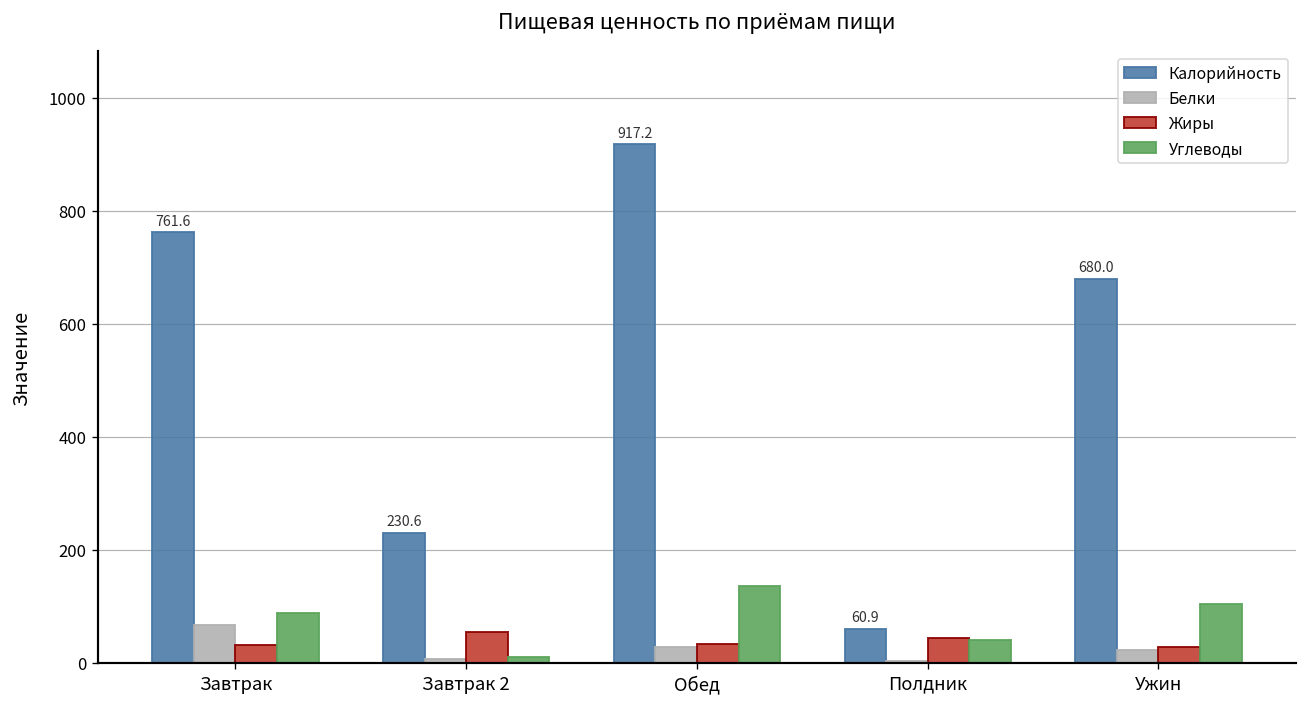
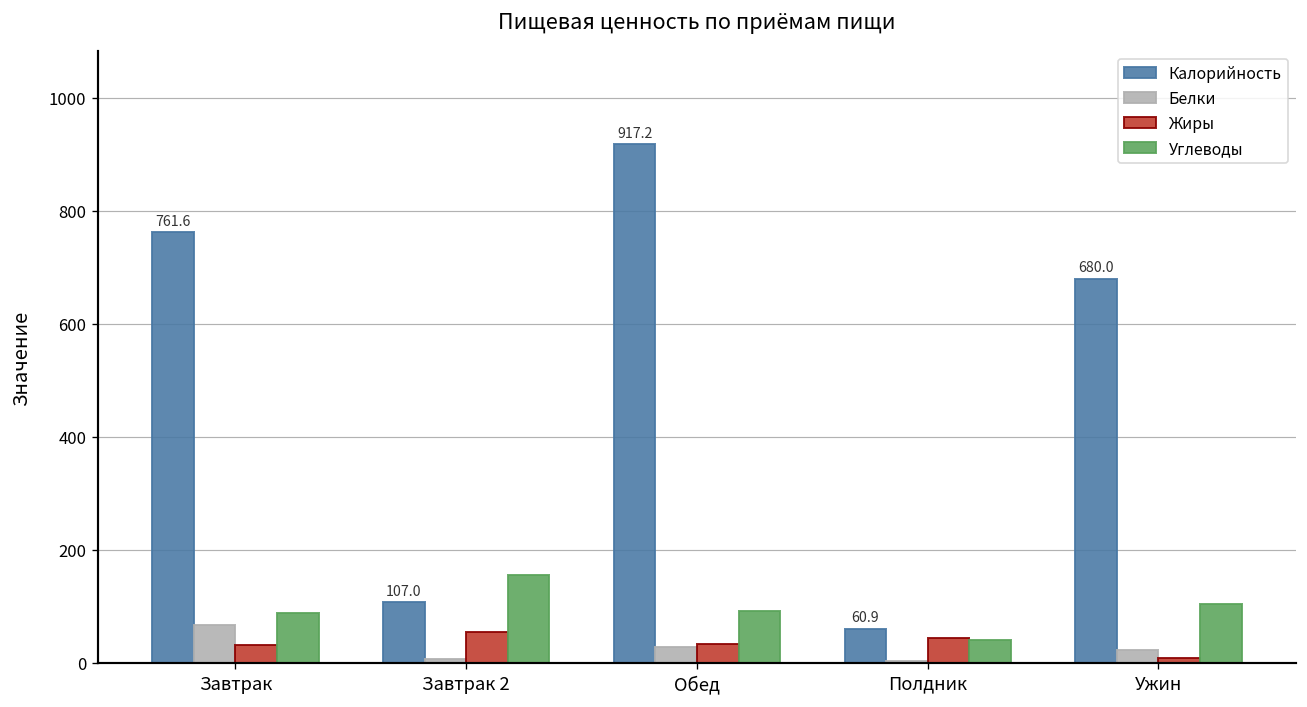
  {
    "Калорийность": {
      "Завтрак": 761.6,
-     "Завтрак 2": 230.6,
+     "Завтрак 2": 107.0,
      "Обед": 917.2,
      "Полдник": 60.9,
      "Ужин": 680.0
    },
    "Белки": {
      "Завтрак": 70,
      "Завтрак 2": 10,
      "Обед": 30,
      "Ужин": 20
    },
    "Жиры": {
      "Завтрак": 30,
      "Завтрак 2": 50,
      "Обед": 30,
      "Полдник": 40,
-     "Ужин": 30
+     "Ужин": 10
    },
    "Углеводы": {
      "Завтрак": 90,
-     "Завтрак 2": 10,
-     "Обед": 140,
+     "Завтрак 2": 150,
+     "Обед": 90,
      "Полдник": 40,
      "Ужин": 100
    }
  }
